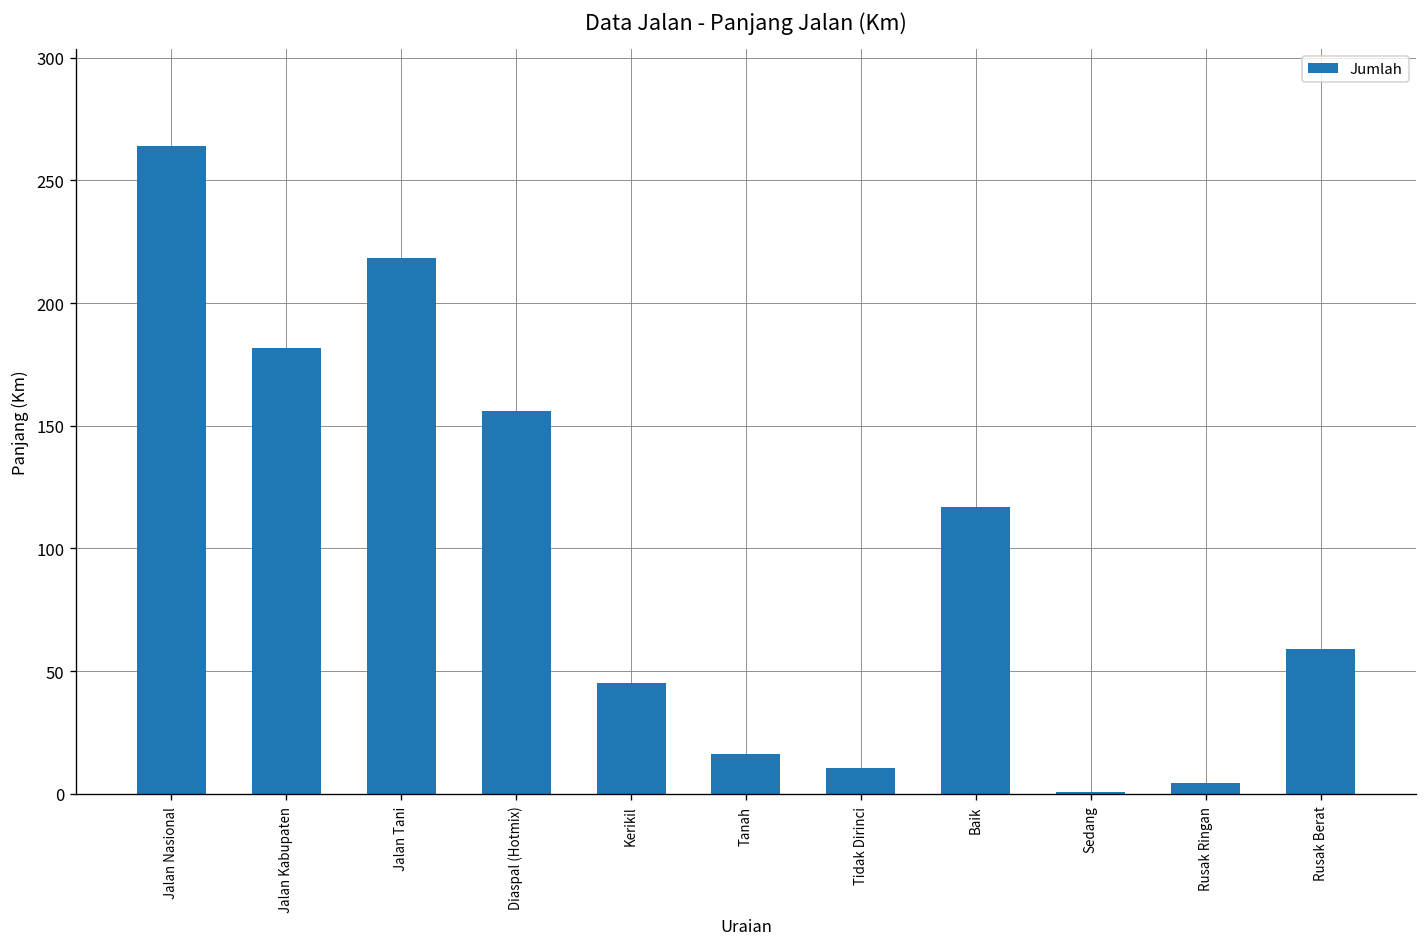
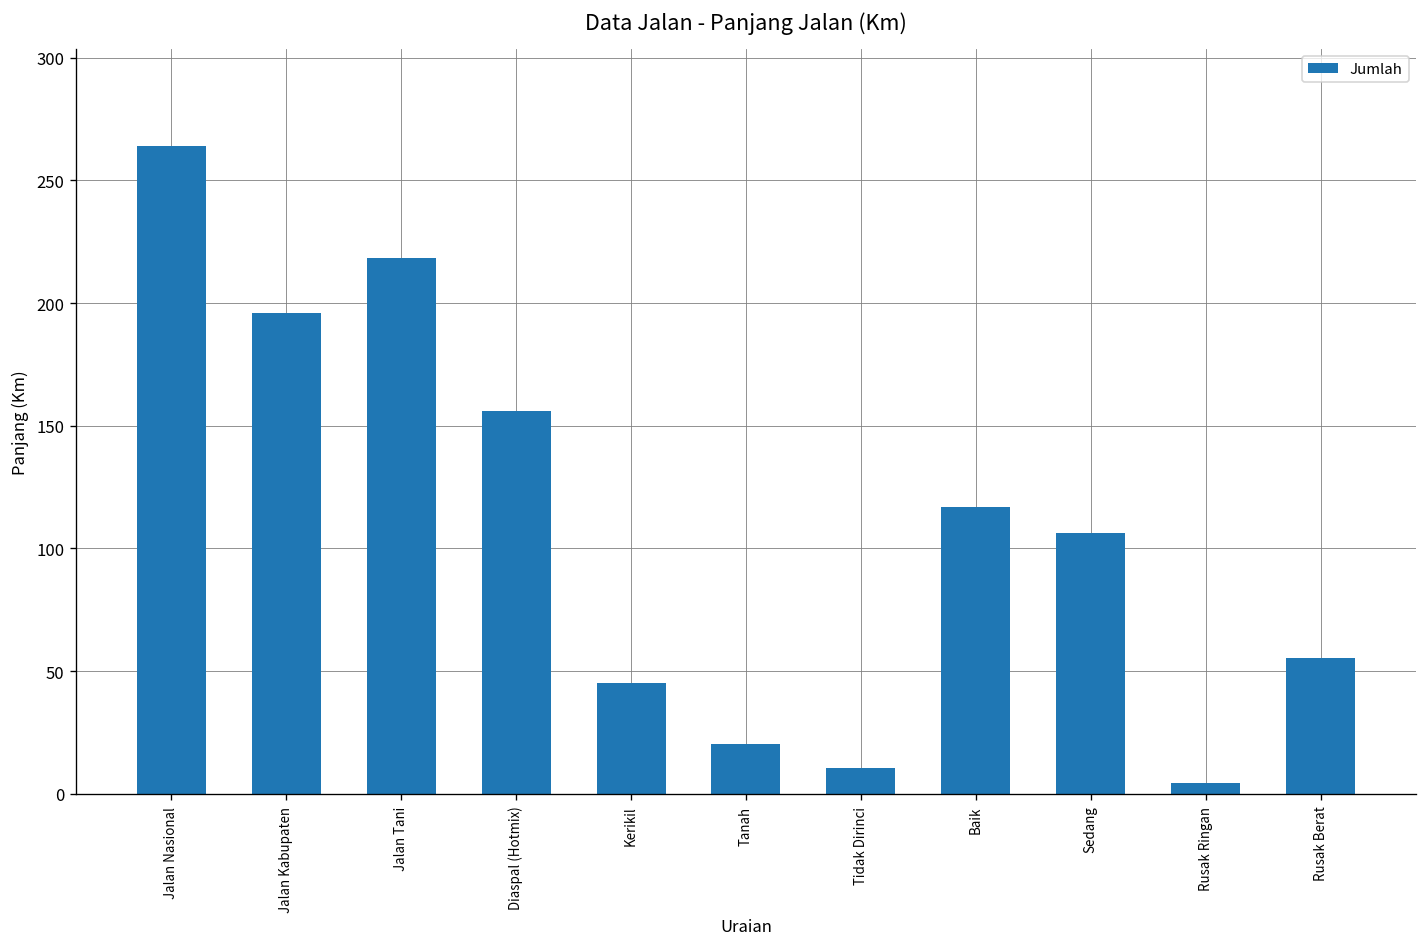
  {
    "Jalan Nasional": 264,
-   "Jalan Kabupaten": 182,
+   "Jalan Kabupaten": 196,
    "Jalan Tani": 218,
    "Diaspal (Hotmix)": 156,
    "Kerikil": 45,
-   "Tanah": 16,
+   "Tanah": 20,
    "Tidak Dirinci": 10,
    "Baik": 117,
-   "Sedang": 1,
+   "Sedang": 107,
    "Rusak Ringan": 5,
-   "Rusak Berat": 59
+   "Rusak Berat": 55
  }
